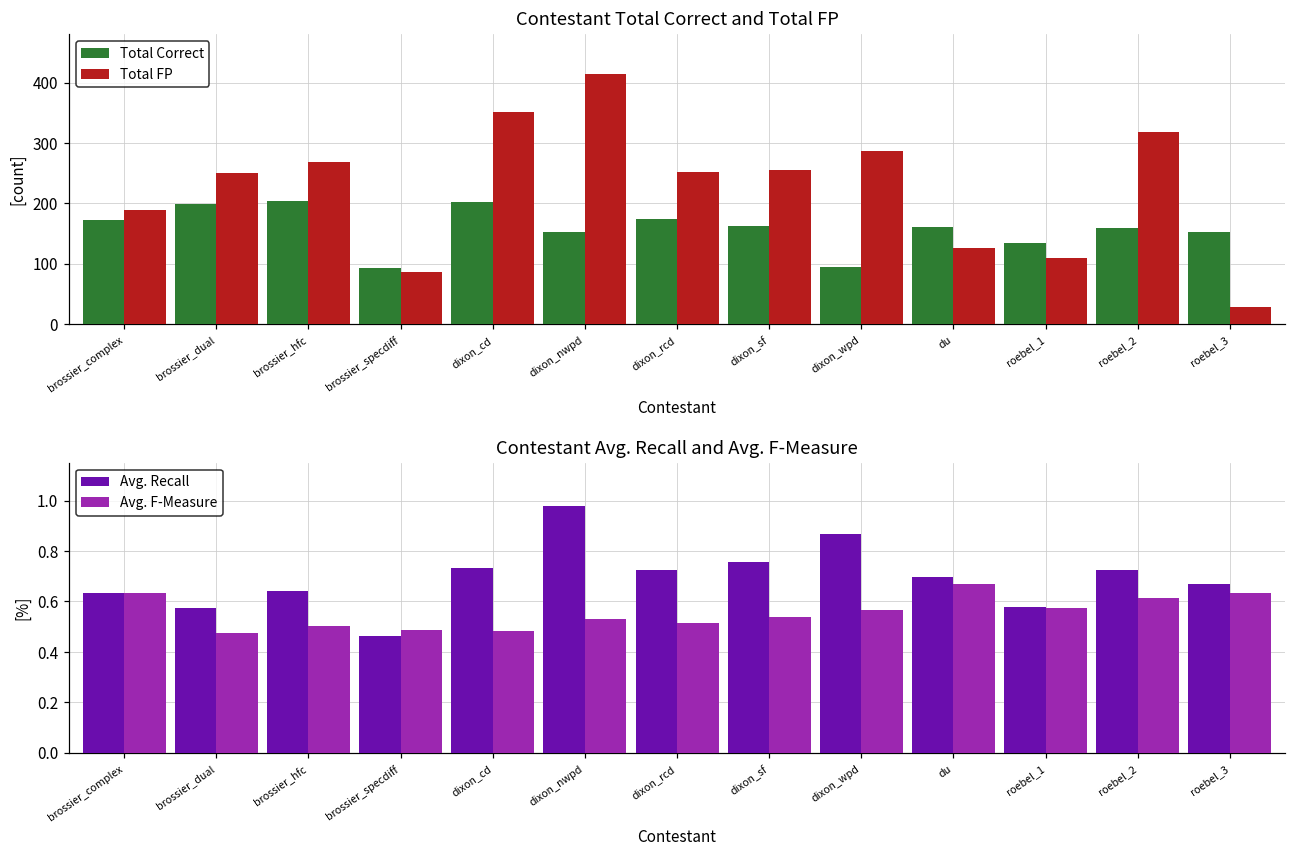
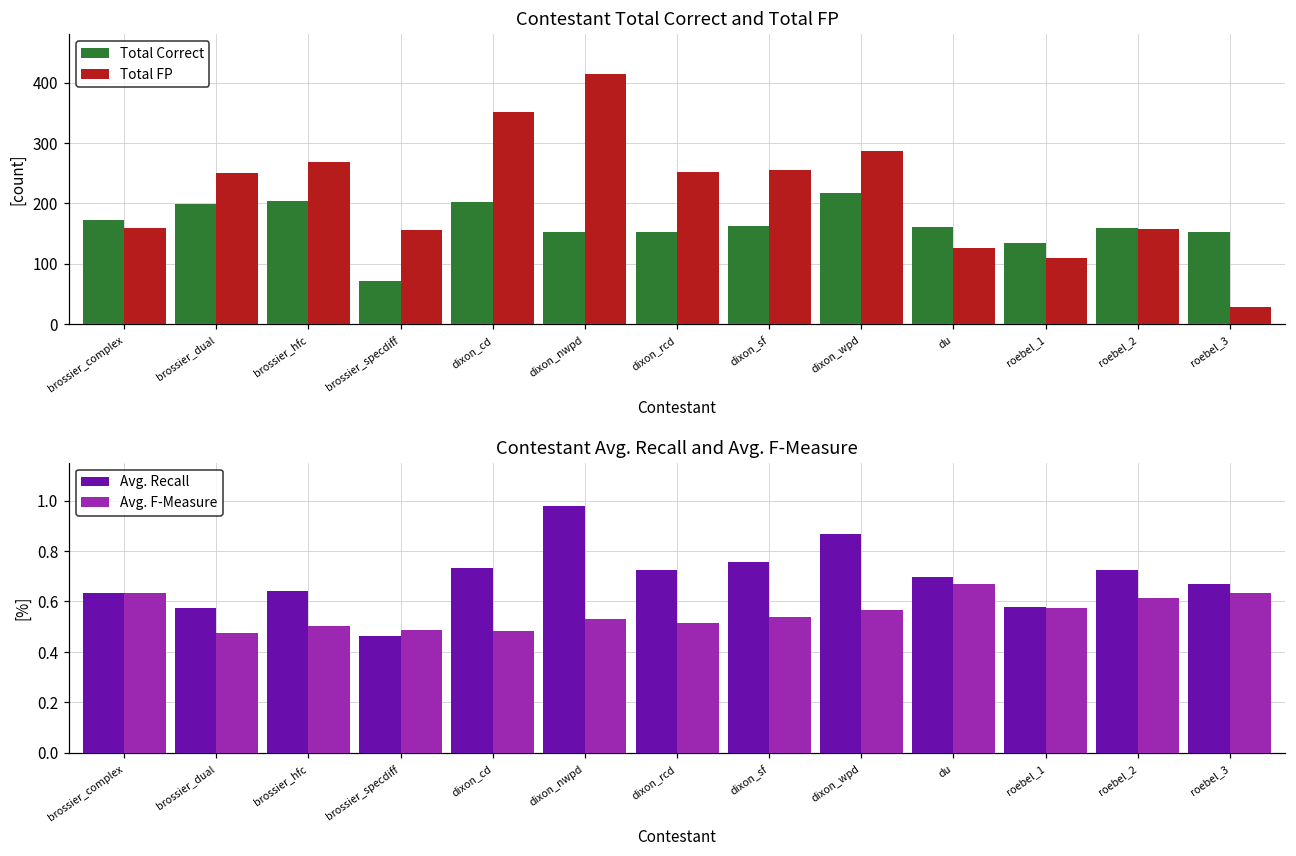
  {
    "Contestant Total Correct and Total FP": {
      "Total Correct": {
        "brossier_complex": 170,
        "brossier_dual": 200,
        "brossier_hfc": 200,
-       "brossier_specdiff": 90,
+       "brossier_specdiff": 70,
        "dixon_cd": 200,
        "dixon_nwpd": 150,
-       "dixon_rcd": 170,
+       "dixon_rcd": 150,
        "dixon_sf": 160,
-       "dixon_wpd": 90,
+       "dixon_wpd": 220,
        "du": 160,
        "roebel_1": 130,
        "roebel_2": 160,
        "roebel_3": 150
      },
      "Total FP": {
-       "brossier_complex": 190,
+       "brossier_complex": 160,
        "brossier_dual": 250,
        "brossier_hfc": 270,
-       "brossier_specdiff": 90,
+       "brossier_specdiff": 160,
        "dixon_cd": 350,
        "dixon_nwpd": 410,
        "dixon_rcd": 250,
        "dixon_sf": 260,
        "dixon_wpd": 290,
        "du": 130,
        "roebel_1": 110,
-       "roebel_2": 320,
+       "roebel_2": 160,
        "roebel_3": 30
      }
    }
  }
